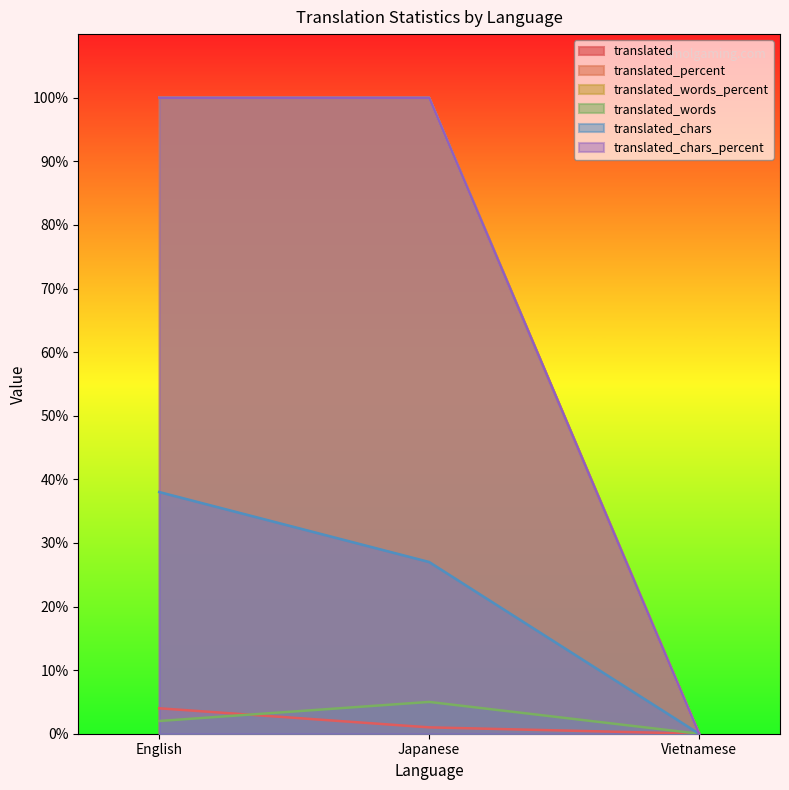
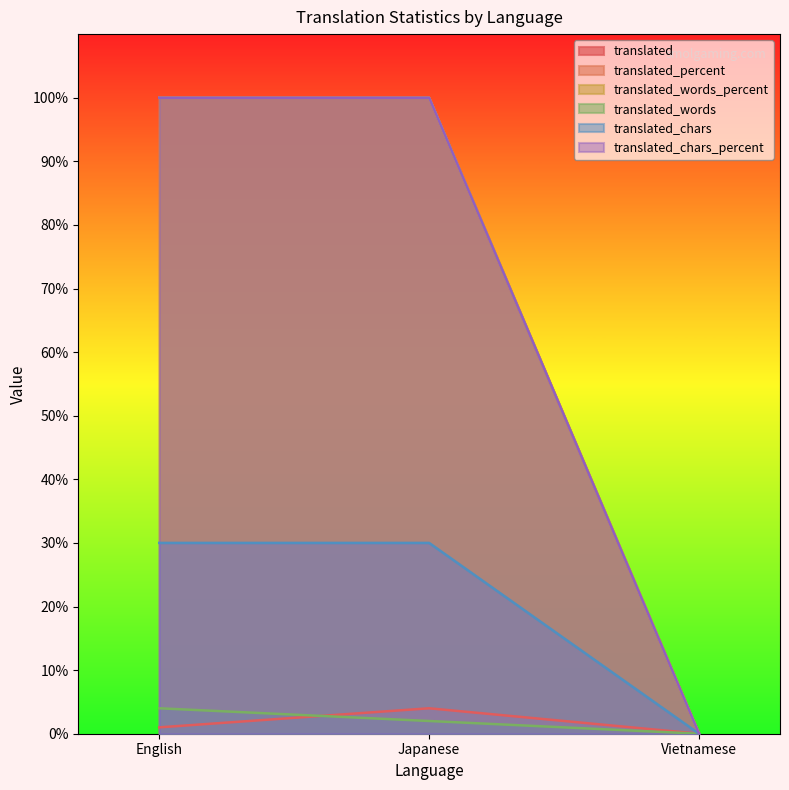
  {
    "translated": {
-     "English": "4%",
-     "Japanese": "1%"
+     "English": "1%",
+     "Japanese": "4%"
    },
    "translated_chars_percent": {
      "English": "100%",
      "Japanese": "100%"
    },
    "translated_words": {
-     "English": "2%",
-     "Japanese": "5%"
+     "English": "4%",
+     "Japanese": "2%"
    },
    "translated_chars": {
-     "English": "38%",
-     "Japanese": "27%"
+     "English": "30%",
+     "Japanese": "30%"
    }
  }
